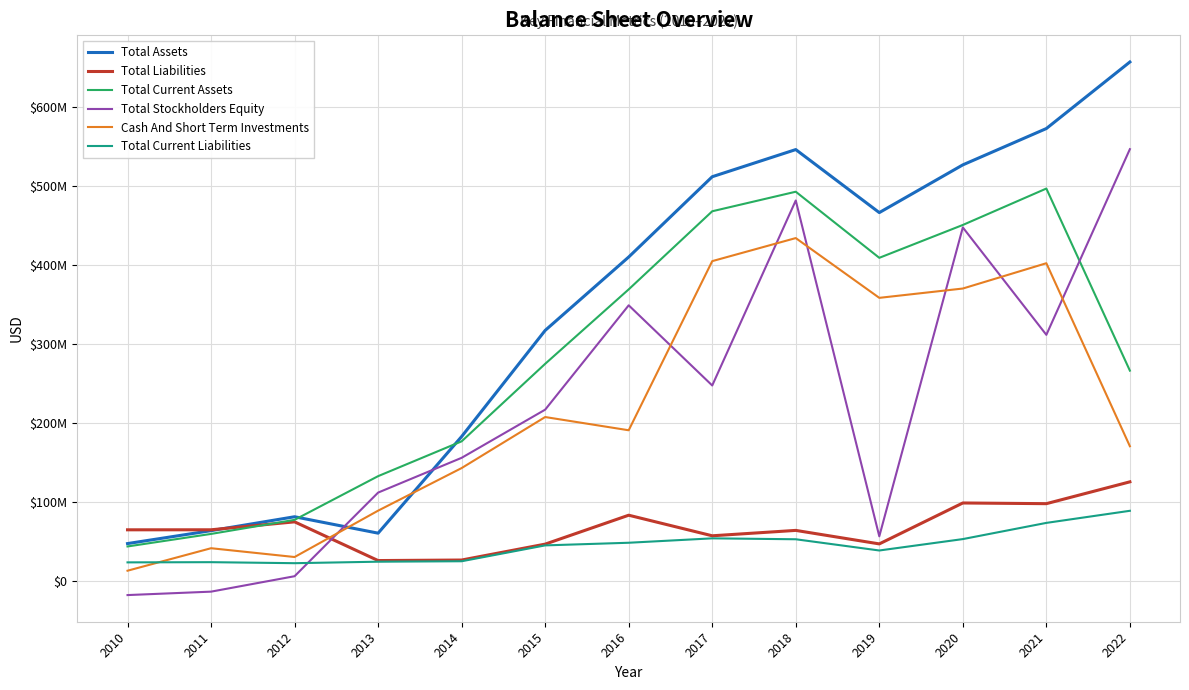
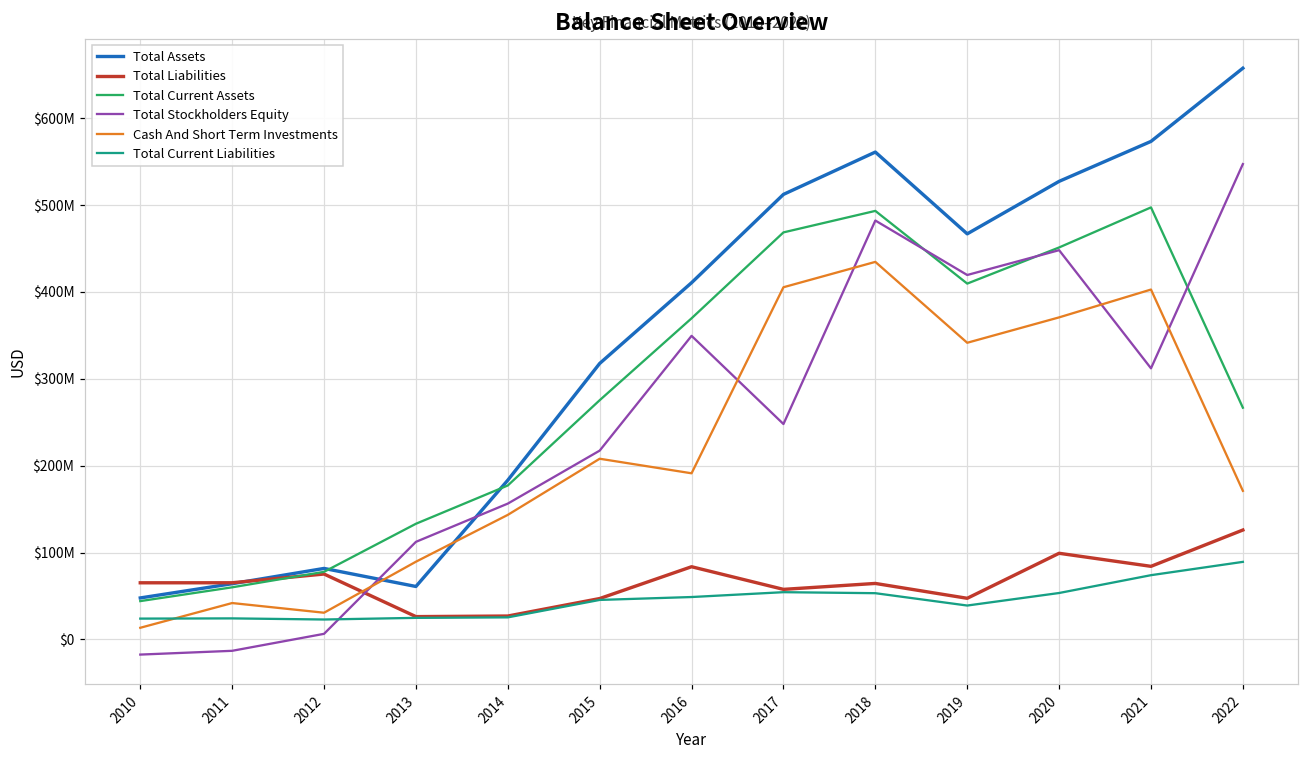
  {
    "Total Assets": {
      "2010": "$50000000",
      "2012": "$80000000",
      "2013": "$60000000",
      "2014": "$180000000",
      "2015": "$320000000",
      "2016": "$410000000",
      "2017": "$510000000",
-     "2018": "$550000000",
+     "2018": "$560000000",
      "2019": "$470000000",
      "2020": "$530000000",
      "2021": "$570000000",
      "2022": "$660000000"
    },
    "Total Liabilities": {
      "2010": "$70000000",
      "2016": "$80000000",
      "2018": "$60000000",
      "2019": "$50000000",
      "2020": "$100000000",
-     "2021": "$100000000",
+     "2021": "$80000000",
      "2022": "$130000000"
    },
    "Total Stockholders Equity": {
      "2010": "$-20000000",
      "2011": "$-10000000",
      "2012": "$10000000",
      "2013": "$110000000",
      "2014": "$160000000",
      "2015": "$220000000",
      "2016": "$350000000",
      "2017": "$250000000",
      "2018": "$480000000",
-     "2019": "$60000000",
+     "2019": "$420000000",
      "2021": "$310000000",
      "2022": "$550000000"
    },
    "Cash And Short Term Investments": {
      "2010": "$10000000",
      "2011": "$40000000",
      "2012": "$30000000",
      "2013": "$90000000",
      "2014": "$140000000",
      "2015": "$210000000",
      "2016": "$190000000",
      "2017": "$410000000",
      "2018": "$430000000",
-     "2019": "$360000000",
+     "2019": "$340000000",
      "2020": "$370000000",
      "2021": "$400000000",
      "2022": "$170000000"
    }
  }
